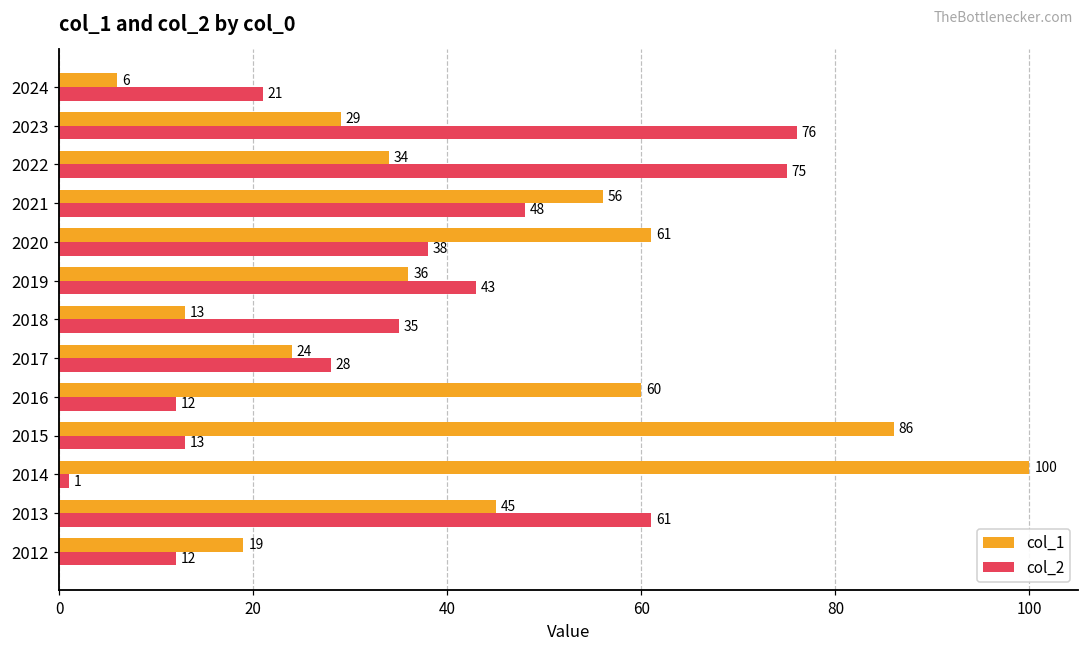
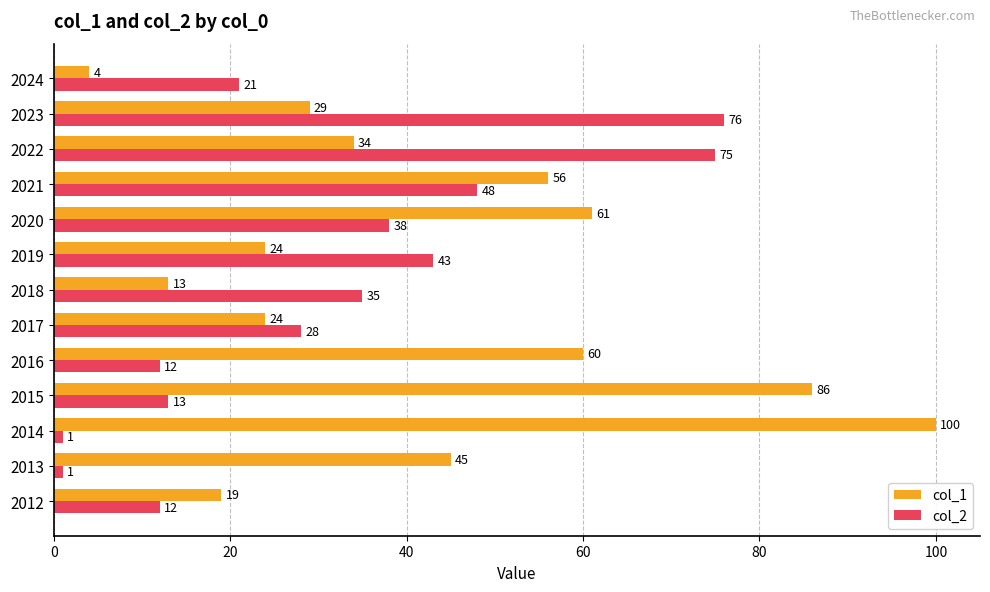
  {
    "col_1": {
-     "2024": 6,
+     "2024": 4,
      "2023": 29,
      "2022": 34,
      "2021": 56,
      "2020": 61,
-     "2019": 36,
+     "2019": 24,
      "2018": 13,
      "2017": 24,
      "2016": 60,
      "2015": 86,
      "2014": 100,
      "2013": 45,
      "2012": 19
    },
    "col_2": {
      "2024": 21,
      "2023": 76,
      "2022": 75,
      "2021": 48,
      "2020": 38,
      "2019": 43,
      "2018": 35,
      "2017": 28,
      "2016": 12,
      "2015": 13,
      "2014": 1,
-     "2013": 61,
+     "2013": 1,
      "2012": 12
    }
  }
